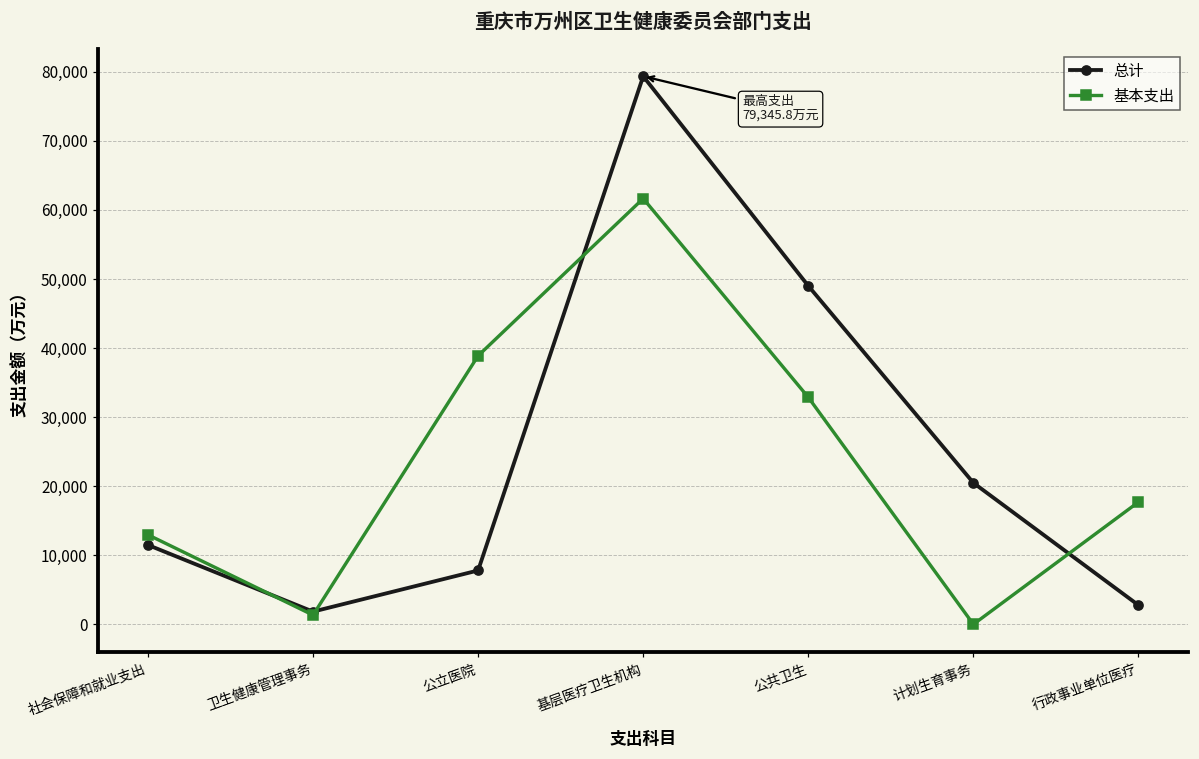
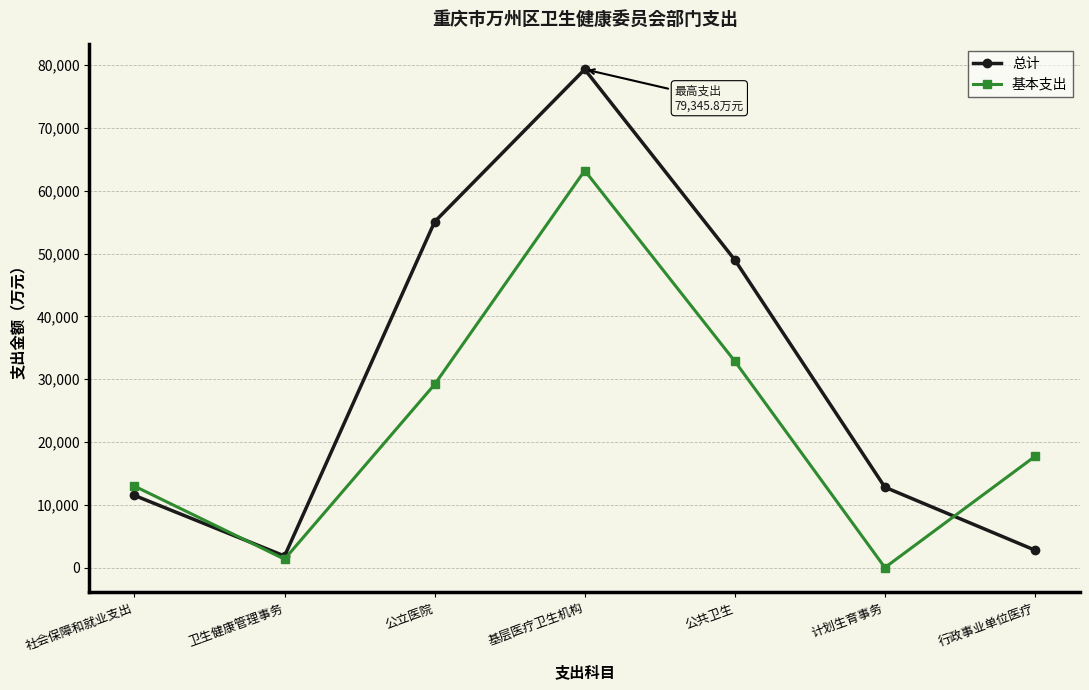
  {
    "总计": {
      "社会保障和就业支出": "11,000",
      "卫生健康管理事务": "2,000",
-     "公立医院": "8,000",
+     "公立医院": "55,000",
      "公共卫生": "49,000",
-     "计划生育事务": "20,000",
+     "计划生育事务": "13,000",
      "行政事业单位医疗": "3,000"
    },
    "基本支出": {
      "社会保障和就业支出": "13,000",
      "卫生健康管理事务": "1,000",
-     "公立医院": "39,000",
-     "基层医疗卫生机构": "62,000",
+     "公立医院": "29,000",
+     "基层医疗卫生机构": "63,000",
      "公共卫生": "33,000",
      "计划生育事务": "0",
      "行政事业单位医疗": "18,000"
    }
  }
